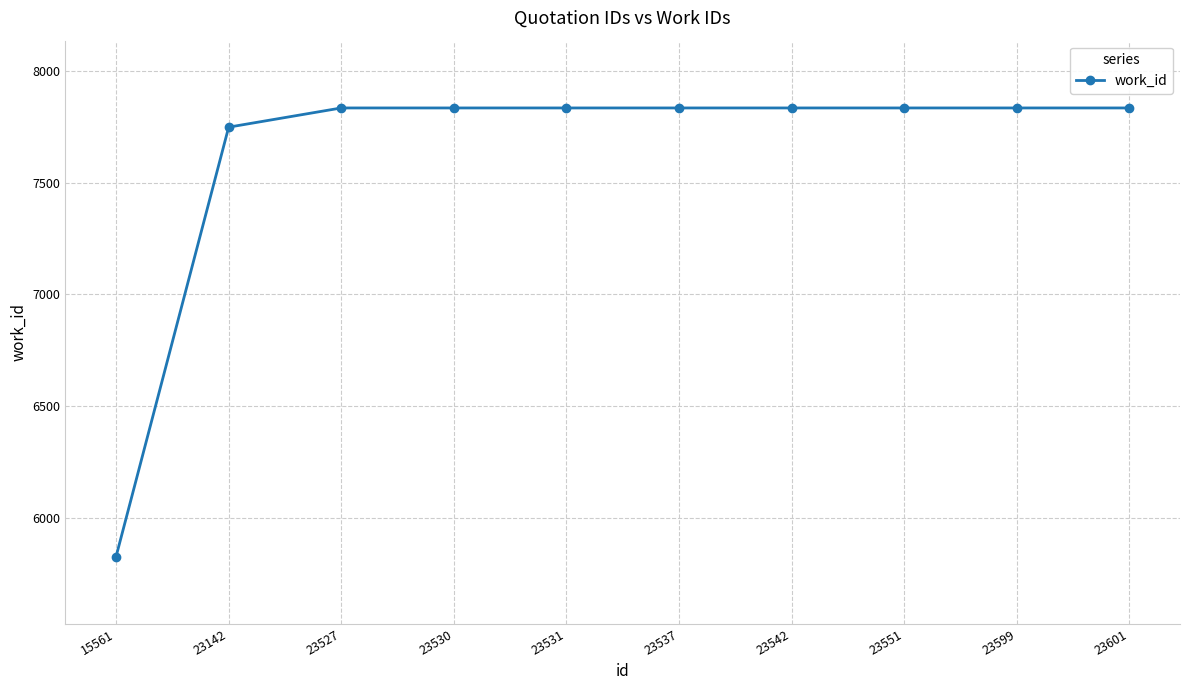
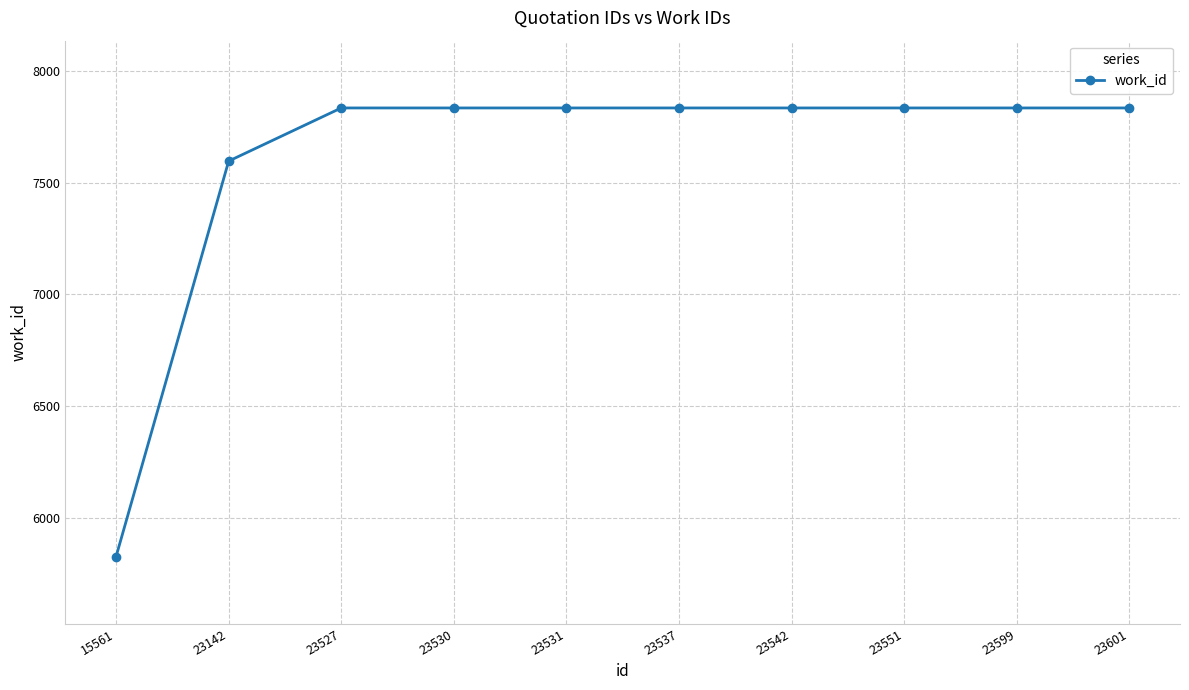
  {
    "15561": 5830,
-   "23142": 7750,
+   "23142": 7600,
    "23527": 7840,
    "23530": 7840,
    "23531": 7840,
    "23537": 7840,
    "23542": 7840,
    "23551": 7840,
    "23599": 7840,
    "23601": 7840
  }
